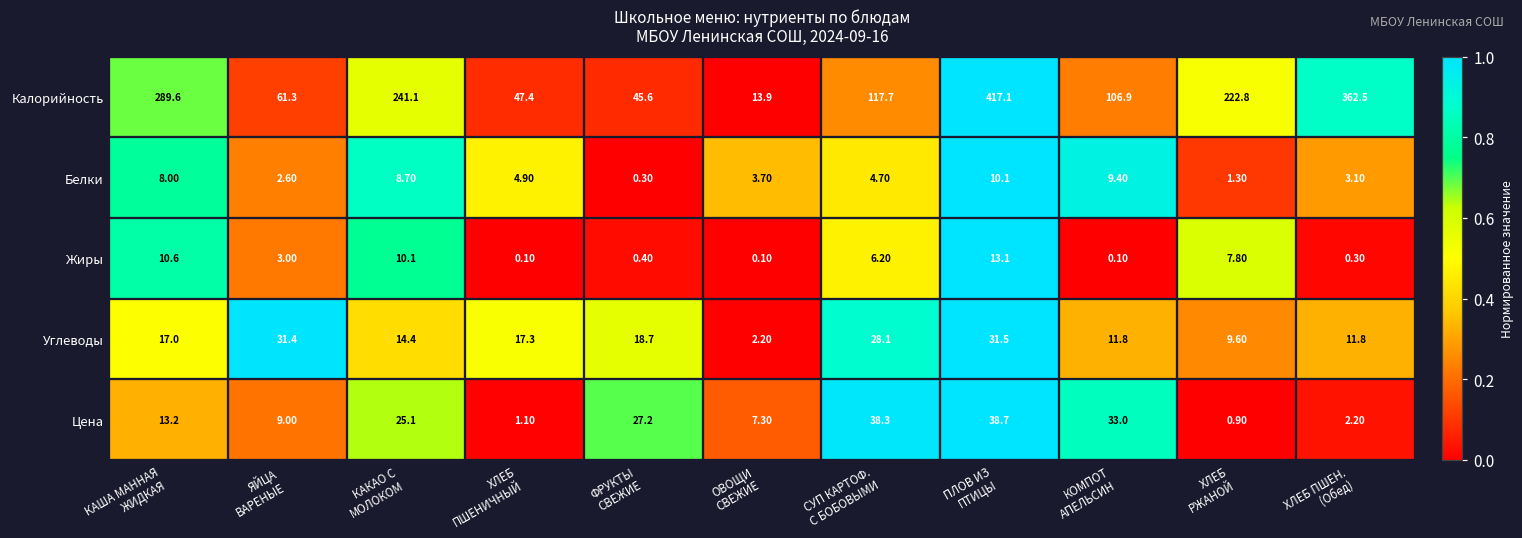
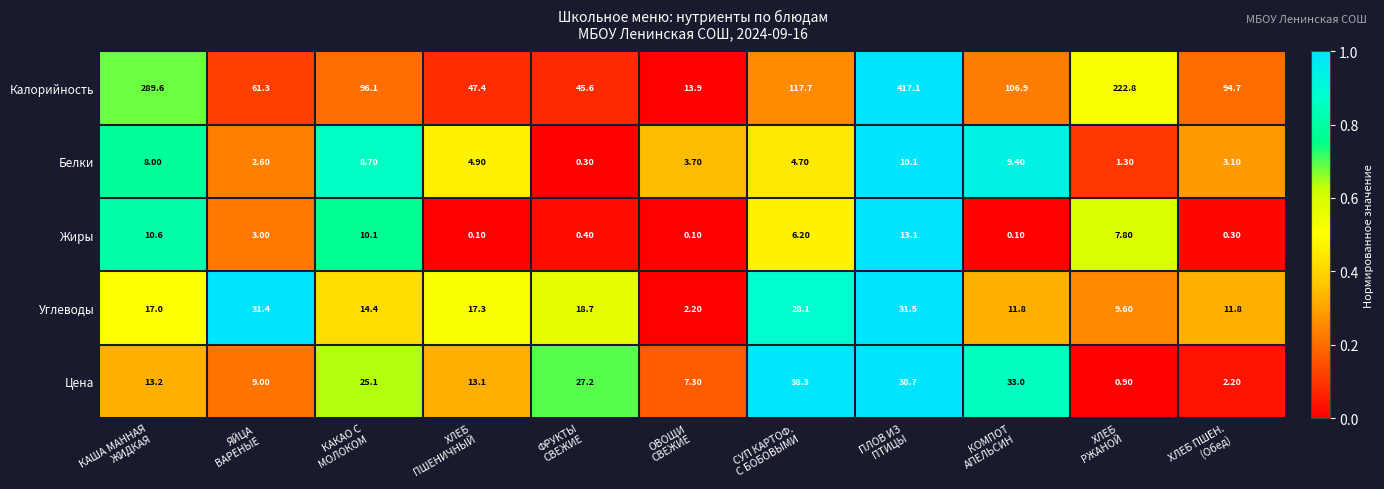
  {
    "Калорийность": {
      "КАША МАННАЯ ЖИДКАЯ": 289.6,
      "ЯЙЦА ВАРЕНЫЕ": 61.3,
-     "КАКАО С МОЛОКОМ": 241.1,
+     "КАКАО С МОЛОКОМ": 96.1,
      "ХЛЕБ ПШЕНИЧНЫЙ": 47.4,
      "ФРУКТЫ СВЕЖИЕ": 45.6,
      "ОВОЩИ СВЕЖИЕ": 13.9,
      "СУП КАРТОФ. С БОБОВЫМИ": 117.7,
      "ПЛОВ ИЗ ПТИЦЫ": 417.1,
      "КОМПОТ АПЕЛЬСИН": 106.9,
      "ХЛЕБ РЖАНОЙ": 222.8,
-     "ХЛЕБ ПШЕН. (Обед)": 362.5
+     "ХЛЕБ ПШЕН. (Обед)": 94.7
    },
    "Белки": {
      "КАША МАННАЯ ЖИДКАЯ": 8.00,
      "ЯЙЦА ВАРЕНЫЕ": 2.60,
      "КАКАО С МОЛОКОМ": 8.70,
      "ХЛЕБ ПШЕНИЧНЫЙ": 4.90,
      "ФРУКТЫ СВЕЖИЕ": 0.30,
      "ОВОЩИ СВЕЖИЕ": 3.70,
      "СУП КАРТОФ. С БОБОВЫМИ": 4.70,
      "ПЛОВ ИЗ ПТИЦЫ": 10.1,
      "КОМПОТ АПЕЛЬСИН": 9.40,
      "ХЛЕБ РЖАНОЙ": 1.30,
      "ХЛЕБ ПШЕН. (Обед)": 3.10
    },
    "Жиры": {
      "КАША МАННАЯ ЖИДКАЯ": 10.6,
      "ЯЙЦА ВАРЕНЫЕ": 3.00,
      "КАКАО С МОЛОКОМ": 10.1,
      "ХЛЕБ ПШЕНИЧНЫЙ": 0.10,
      "ФРУКТЫ СВЕЖИЕ": 0.40,
      "ОВОЩИ СВЕЖИЕ": 0.10,
      "СУП КАРТОФ. С БОБОВЫМИ": 6.20,
      "ПЛОВ ИЗ ПТИЦЫ": 13.1,
      "КОМПОТ АПЕЛЬСИН": 0.10,
      "ХЛЕБ РЖАНОЙ": 7.80,
      "ХЛЕБ ПШЕН. (Обед)": 0.30
    },
    "Углеводы": {
      "КАША МАННАЯ ЖИДКАЯ": 17.0,
      "ЯЙЦА ВАРЕНЫЕ": 31.4,
      "КАКАО С МОЛОКОМ": 14.4,
      "ХЛЕБ ПШЕНИЧНЫЙ": 17.3,
      "ФРУКТЫ СВЕЖИЕ": 18.7,
      "ОВОЩИ СВЕЖИЕ": 2.20,
      "СУП КАРТОФ. С БОБОВЫМИ": 28.1,
      "ПЛОВ ИЗ ПТИЦЫ": 31.5,
      "КОМПОТ АПЕЛЬСИН": 11.8,
      "ХЛЕБ РЖАНОЙ": 9.60,
      "ХЛЕБ ПШЕН. (Обед)": 11.8
    },
    "Цена": {
      "КАША МАННАЯ ЖИДКАЯ": 13.2,
      "ЯЙЦА ВАРЕНЫЕ": 9.00,
      "КАКАО С МОЛОКОМ": 25.1,
-     "ХЛЕБ ПШЕНИЧНЫЙ": 1.10,
+     "ХЛЕБ ПШЕНИЧНЫЙ": 13.1,
      "ФРУКТЫ СВЕЖИЕ": 27.2,
      "ОВОЩИ СВЕЖИЕ": 7.30,
      "СУП КАРТОФ. С БОБОВЫМИ": 38.3,
      "ПЛОВ ИЗ ПТИЦЫ": 38.7,
      "КОМПОТ АПЕЛЬСИН": 33.0,
      "ХЛЕБ РЖАНОЙ": 0.90,
      "ХЛЕБ ПШЕН. (Обед)": 2.20
    }
  }
